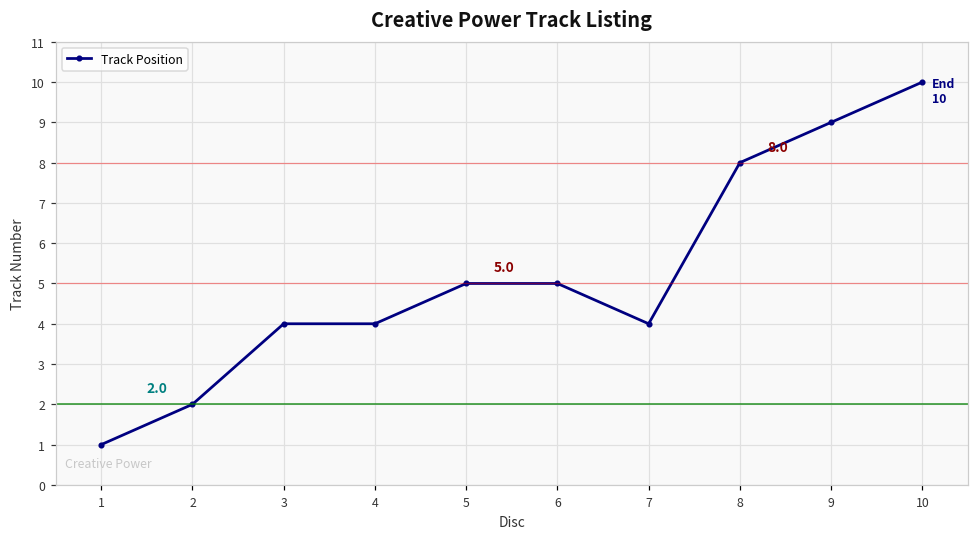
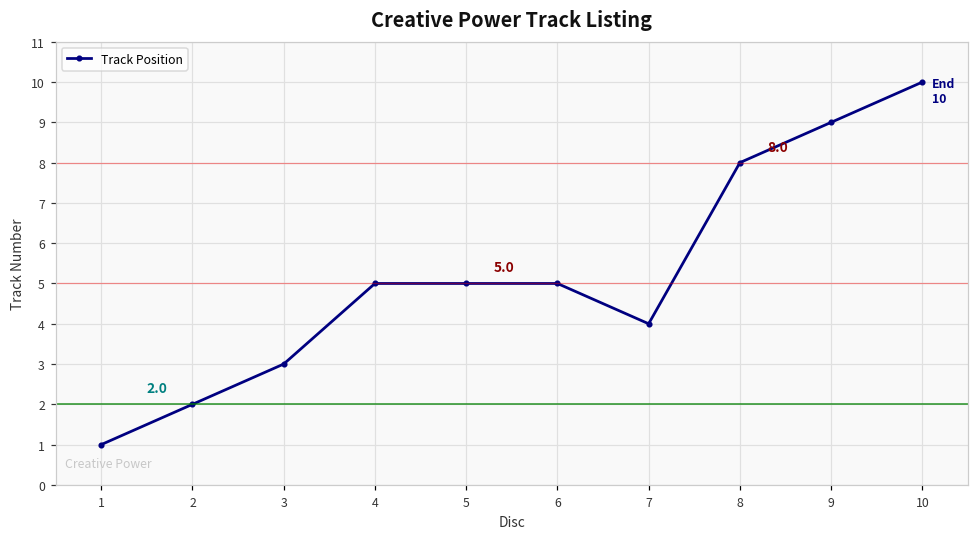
  {
    "1": 1,
-   "3": 4,
-   "4": 4,
+   "3": 3,
+   "4": 5,
    "6": 5,
    "7": 4,
    "9": 9
  }
